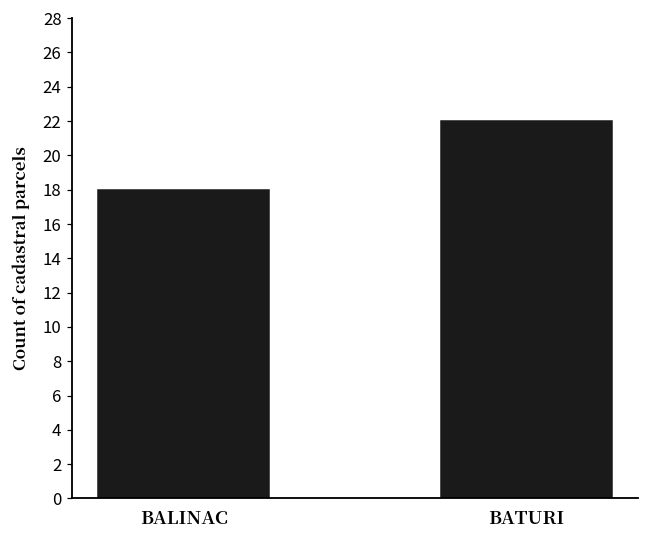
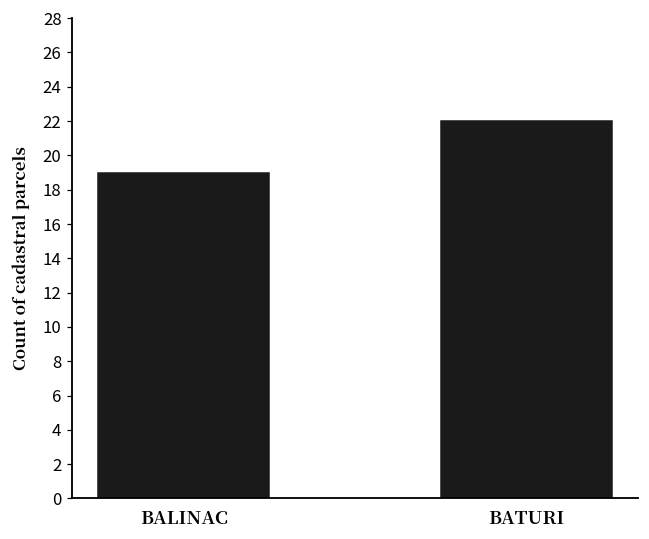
  {
-   "BALINAC": 18,
+   "BALINAC": 19,
    "BATURI": 22
  }
